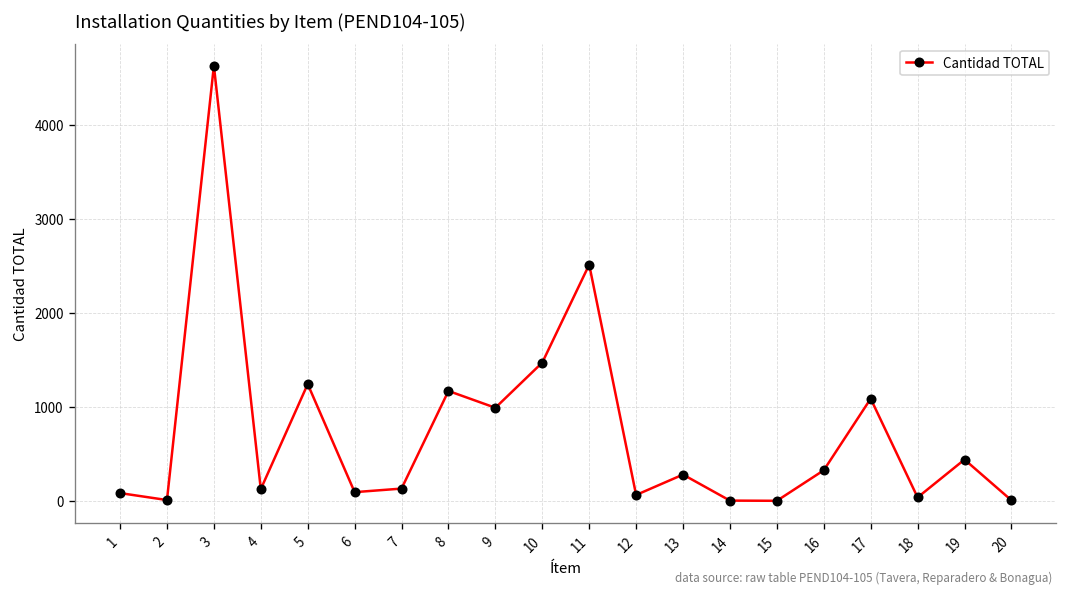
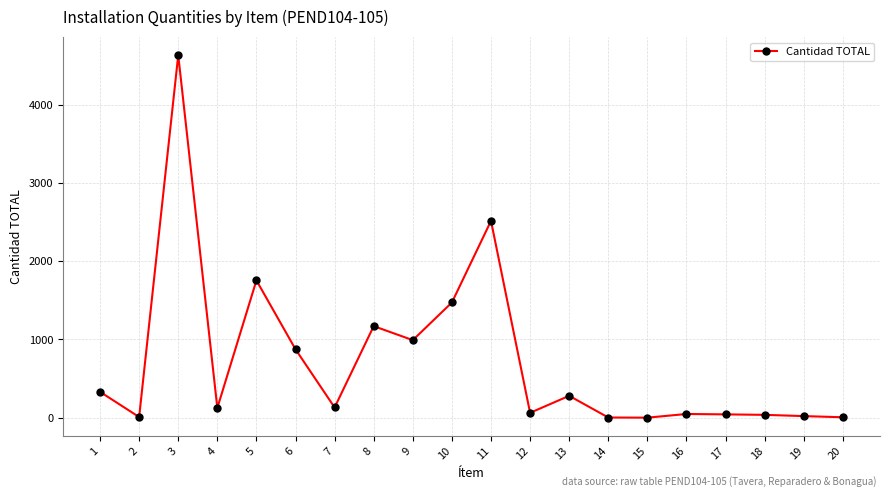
  {
-   "1": 100,
+   "1": 300,
    "2": 0,
    "3": 4600,
    "4": 100,
-   "5": 1200,
-   "6": 100,
+   "5": 1800,
+   "6": 900,
    "7": 100,
    "8": 1200,
    "9": 1000,
    "10": 1500,
    "11": 2500,
    "12": 100,
    "13": 300,
    "14": 0,
    "15": 0,
-   "16": 300,
-   "17": 1100,
+   "16": 0,
+   "17": 0,
    "18": 0,
-   "19": 400,
+   "19": 0,
    "20": 0
  }
